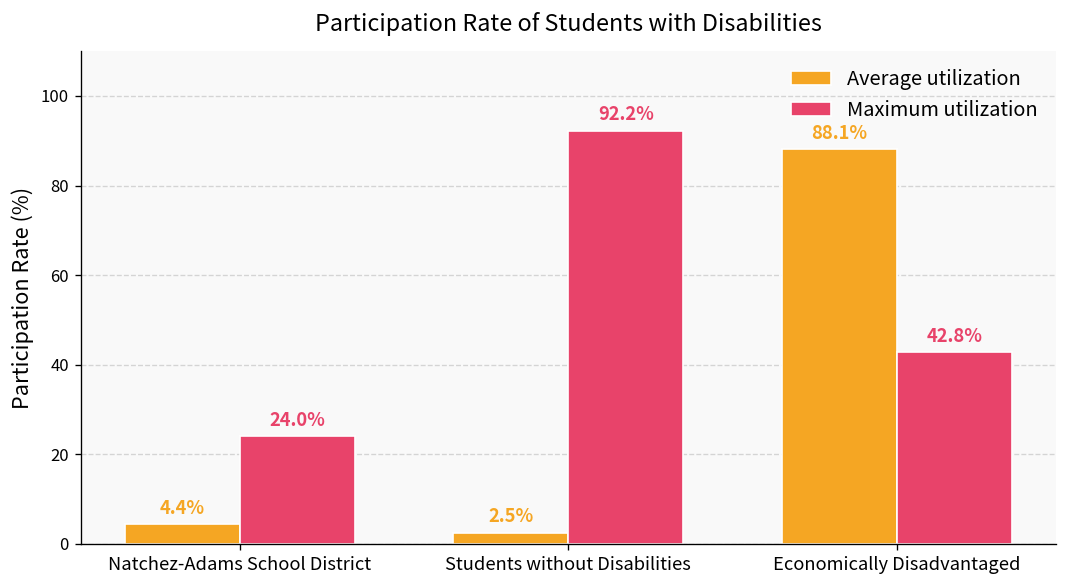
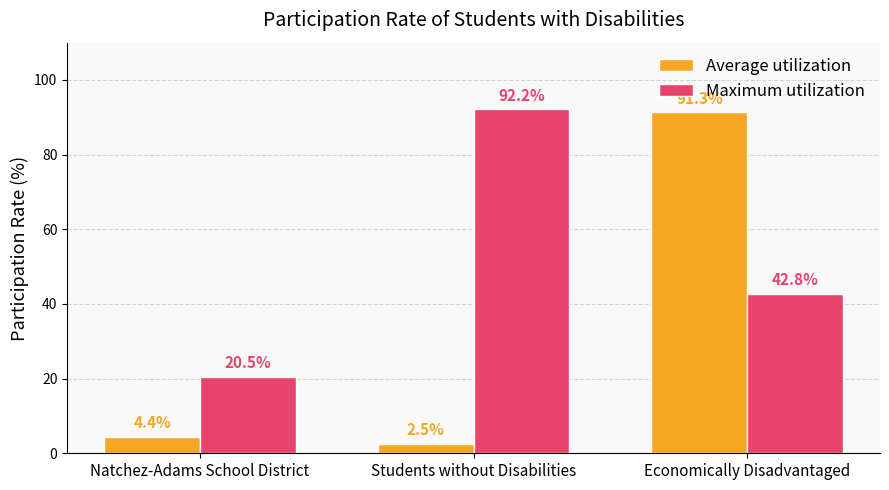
  {
    "Average utilization": {
      "Natchez-Adams School District": "4.4%",
      "Students without Disabilities": "2.5%",
-     "Economically Disadvantaged": "88.1%"
+     "Economically Disadvantaged": "91.3%"
    },
    "Maximum utilization": {
-     "Natchez-Adams School District": "24.0%",
+     "Natchez-Adams School District": "20.5%",
      "Students without Disabilities": "92.2%",
      "Economically Disadvantaged": "42.8%"
    }
  }
